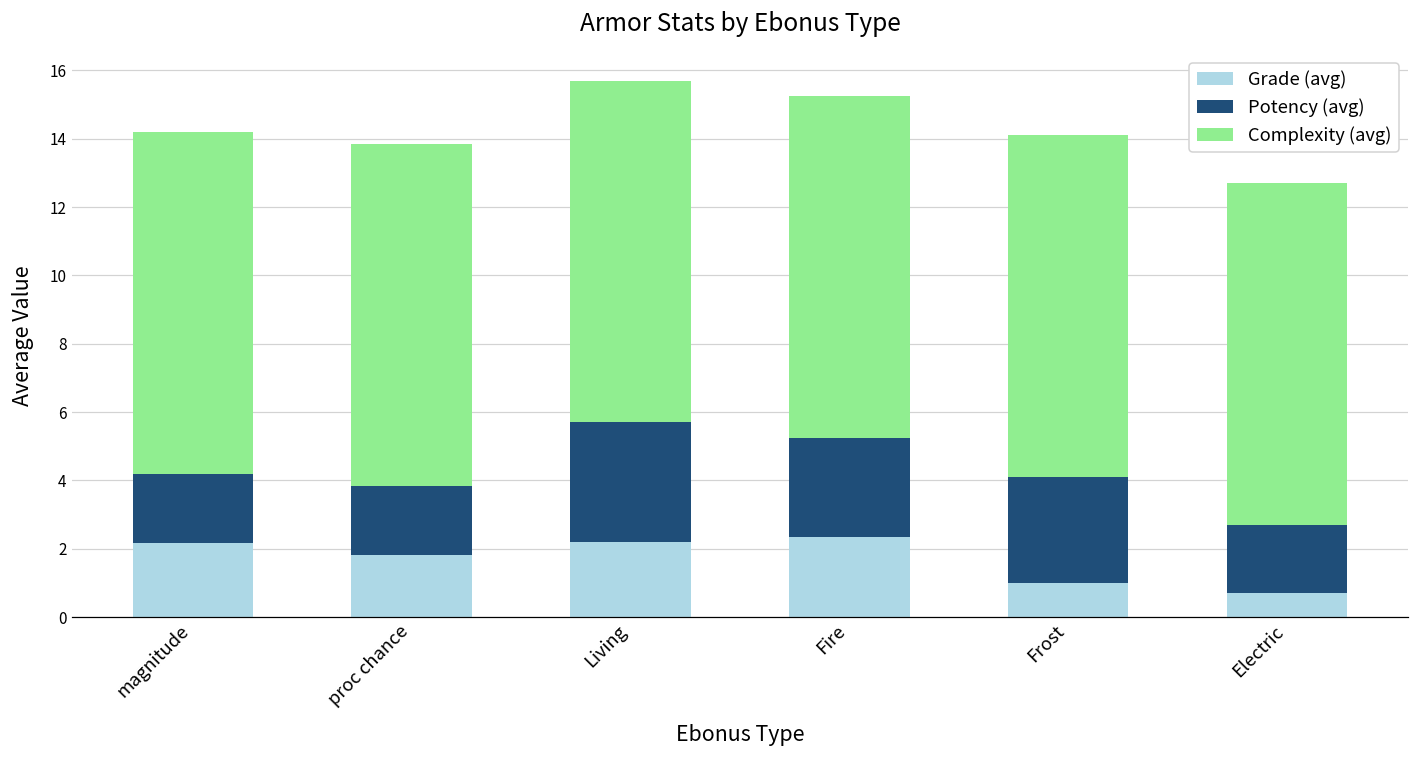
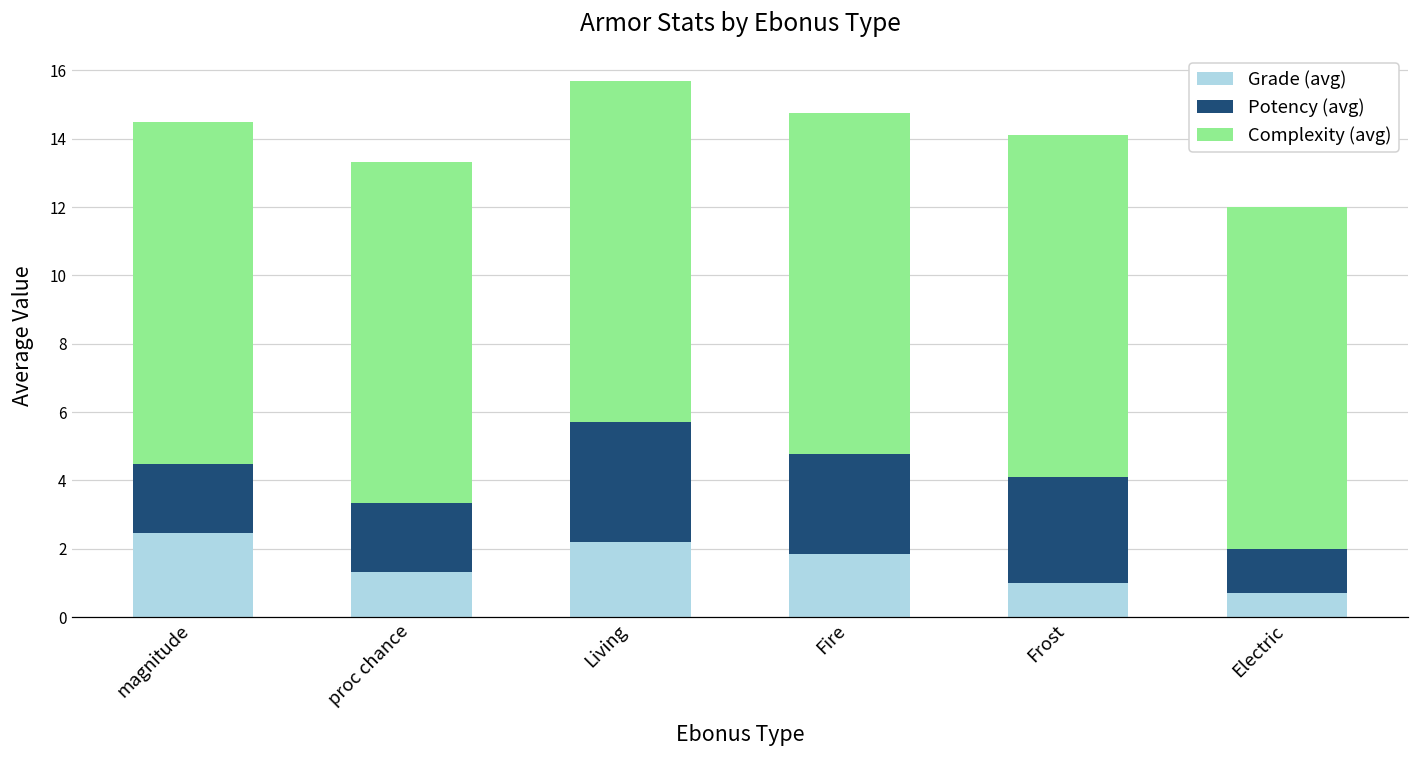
  {
    "Grade (avg)": {
-     "magnitude": 2.2,
-     "proc chance": 1.8,
+     "magnitude": 2.5,
+     "proc chance": 1.3,
      "Living": 2.2,
-     "Fire": 2.3,
+     "Fire": 1.9,
      "Frost": 1.0,
      "Electric": 0.7
    },
    "Potency (avg)": {
      "magnitude": 2.0,
      "proc chance": 2.0,
      "Living": 3.5,
      "Fire": 2.9,
      "Frost": 3.1,
-     "Electric": 2.0
+     "Electric": 1.3
    },
    "Complexity (avg)": {
      "magnitude": 10.0,
      "proc chance": 10.0,
      "Living": 10.0,
      "Fire": 10.0,
      "Frost": 10.0,
      "Electric": 10.0
    }
  }
